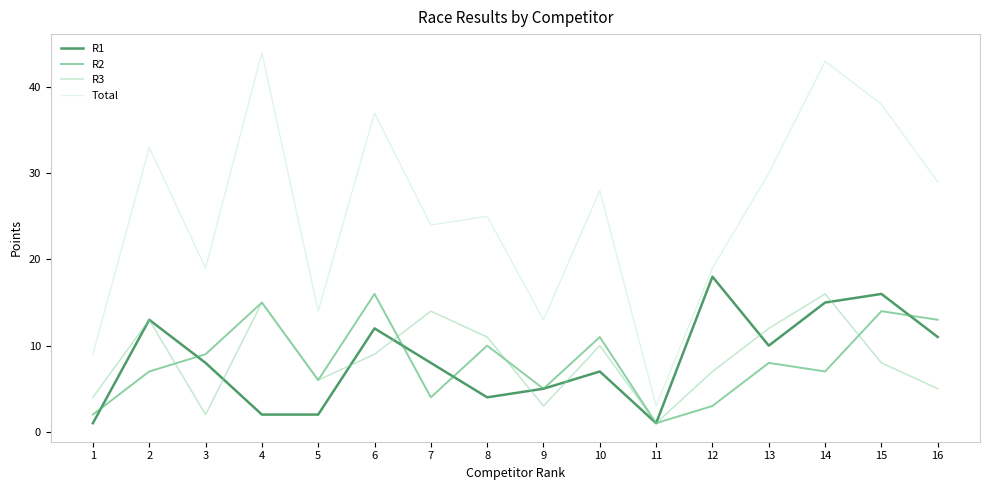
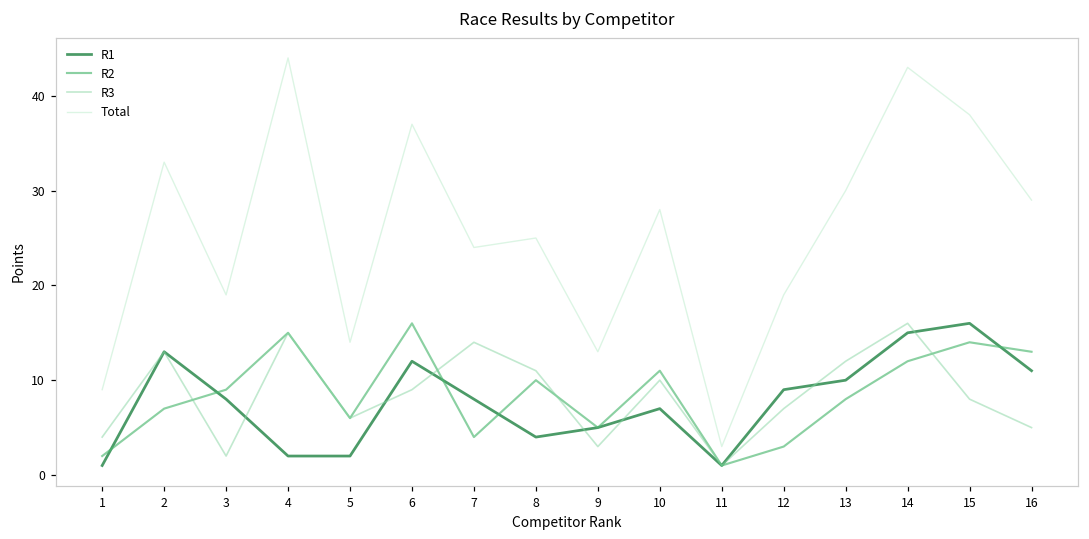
  {
    "R1": {
      "1": 1,
      "3": 8,
      "4": 2,
      "5": 2,
      "6": 12,
      "7": 8,
      "8": 4,
      "10": 7,
-     "12": 18,
+     "12": 9,
      "13": 10,
      "14": 15,
      "15": 16,
      "16": 11
    },
    "R2": {
      "1": 2,
      "2": 7,
      "3": 9,
      "6": 16,
      "7": 4,
      "8": 10,
      "10": 11,
      "12": 3,
      "13": 8,
-     "14": 7,
+     "14": 12,
      "15": 14,
      "16": 13
    }
  }
